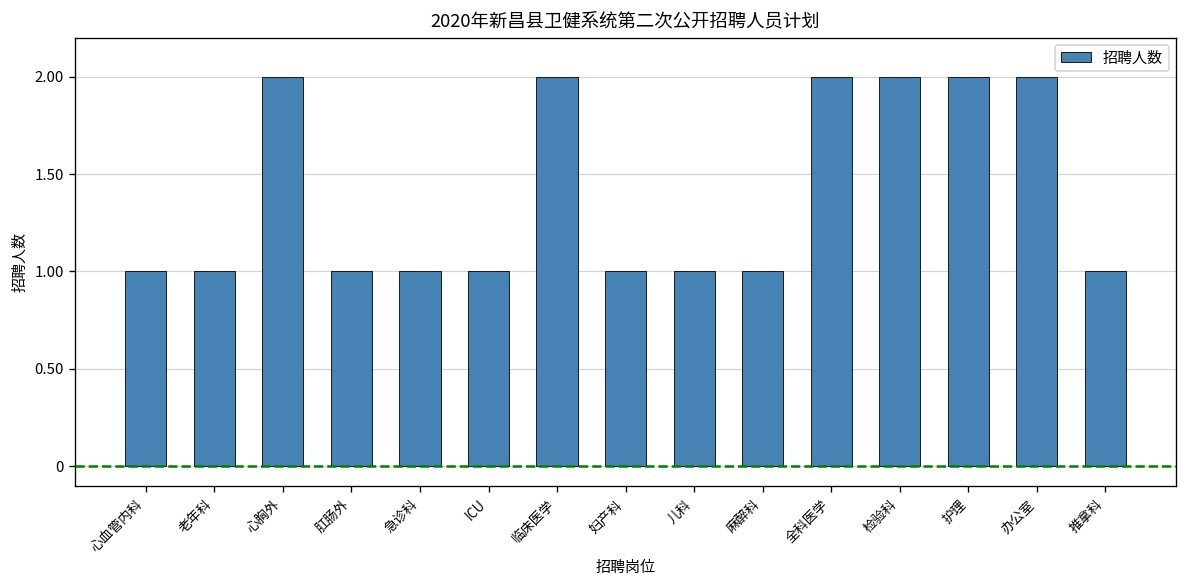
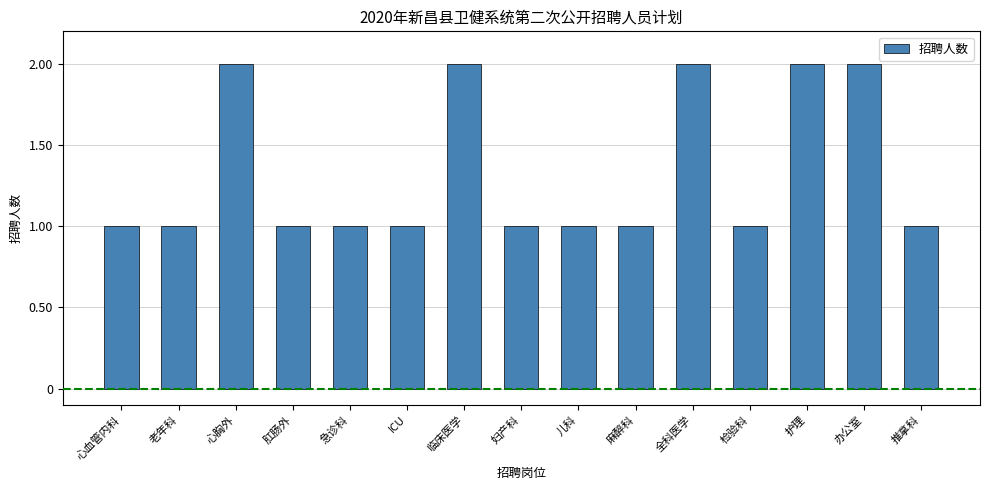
  {
    "心血管内科": 1,
    "老年科": 1,
    "心胸外": 2,
    "肛肠外": 1,
    "急诊科": 1,
    "ICU": 1,
    "临床医学": 2,
    "妇产科": 1,
    "儿科": 1,
    "麻醉科": 1,
    "全科医学": 2,
-   "检验科": 2,
+   "检验科": 1,
    "护理": 2,
    "办公室": 2,
    "推拿科": 1
  }
